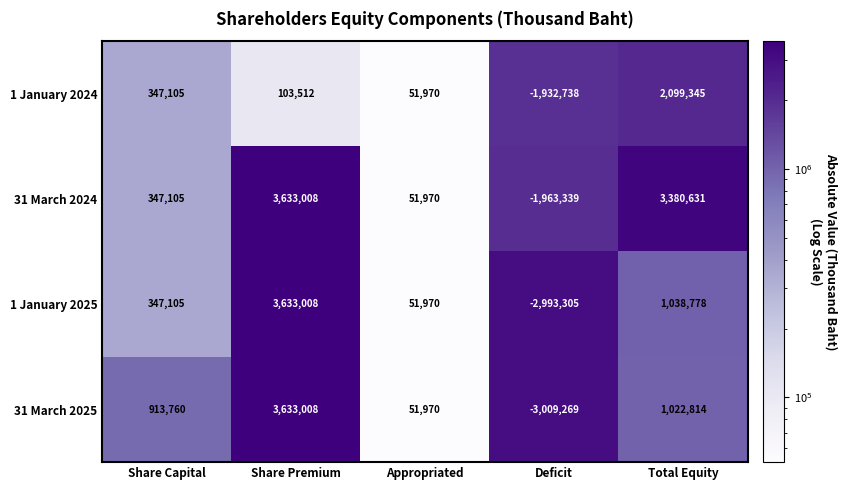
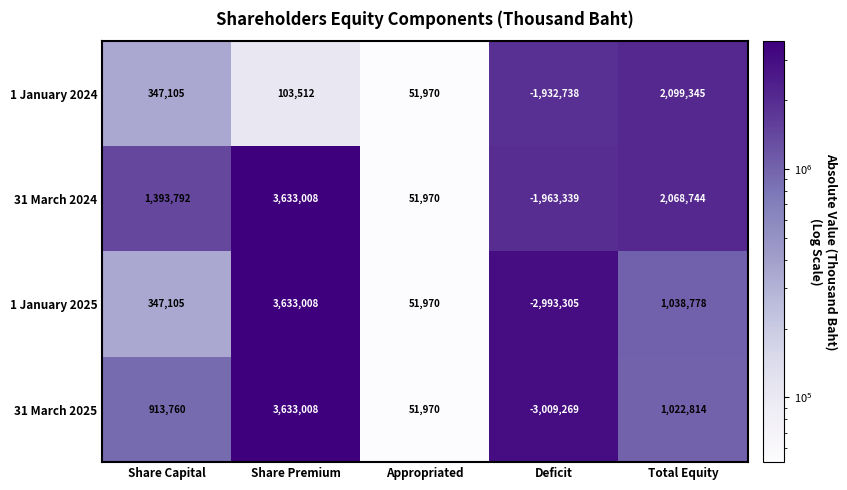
  {
    "1 January 2024": {
      "Share Capital": "347,105",
      "Share Premium": "103,512",
      "Appropriated": "51,970",
      "Deficit": "-1,932,738",
      "Total Equity": "2,099,345"
    },
    "31 March 2024": {
-     "Share Capital": "347,105",
+     "Share Capital": "1,393,792",
      "Share Premium": "3,633,008",
      "Appropriated": "51,970",
      "Deficit": "-1,963,339",
-     "Total Equity": "3,380,631"
+     "Total Equity": "2,068,744"
    },
    "1 January 2025": {
      "Share Capital": "347,105",
      "Share Premium": "3,633,008",
      "Appropriated": "51,970",
      "Deficit": "-2,993,305",
      "Total Equity": "1,038,778"
    },
    "31 March 2025": {
      "Share Capital": "913,760",
      "Share Premium": "3,633,008",
      "Appropriated": "51,970",
      "Deficit": "-3,009,269",
      "Total Equity": "1,022,814"
    }
  }
